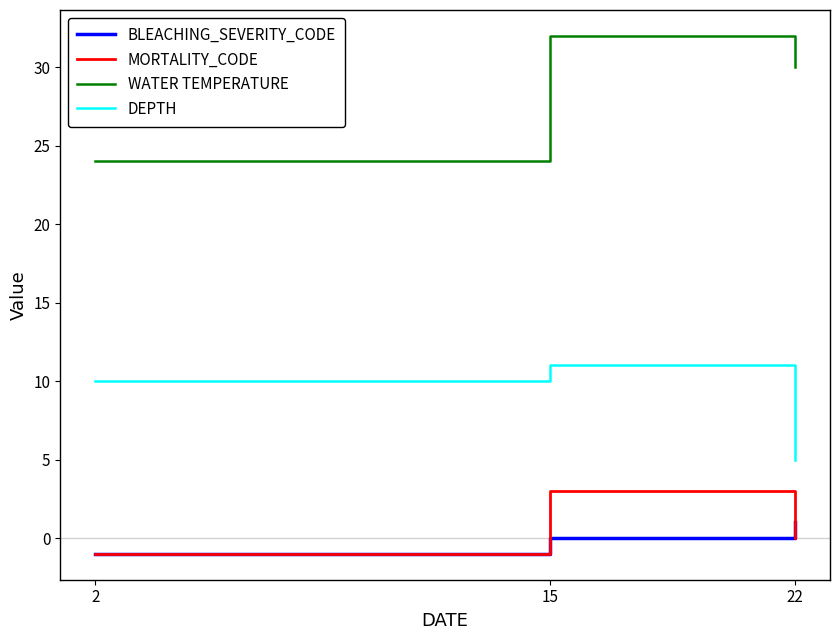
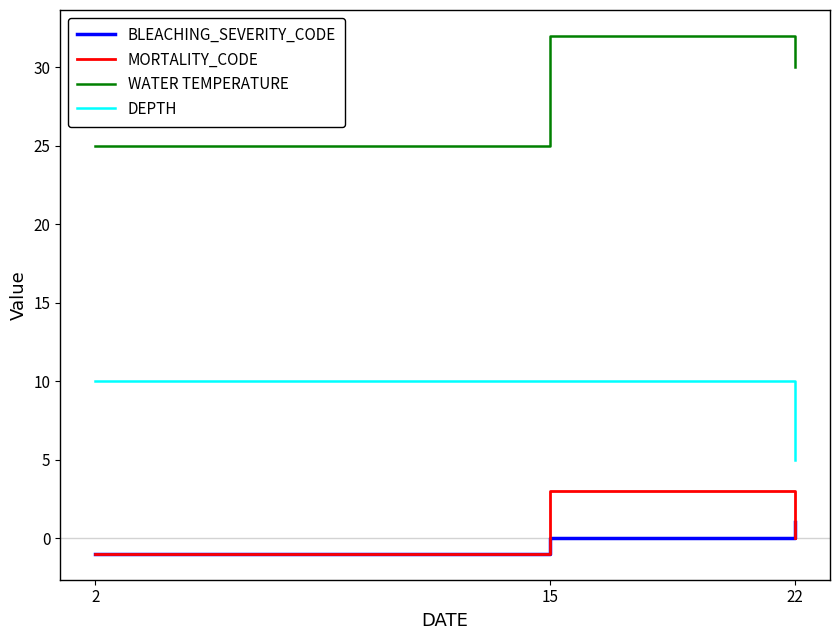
  {
    "BLEACHING_SEVERITY_CODE": {
      "15": 0,
      "22": 1
    },
    "MORTALITY_CODE": {
      "15": 3,
      "22": 0
    },
    "WATER TEMPERATURE": {
-     "2": 24,
+     "2": 25,
      "15": 32,
      "22": 30
    },
    "DEPTH": {
      "2": 10,
-     "15": 11,
+     "15": 10,
      "22": 5
    }
  }
